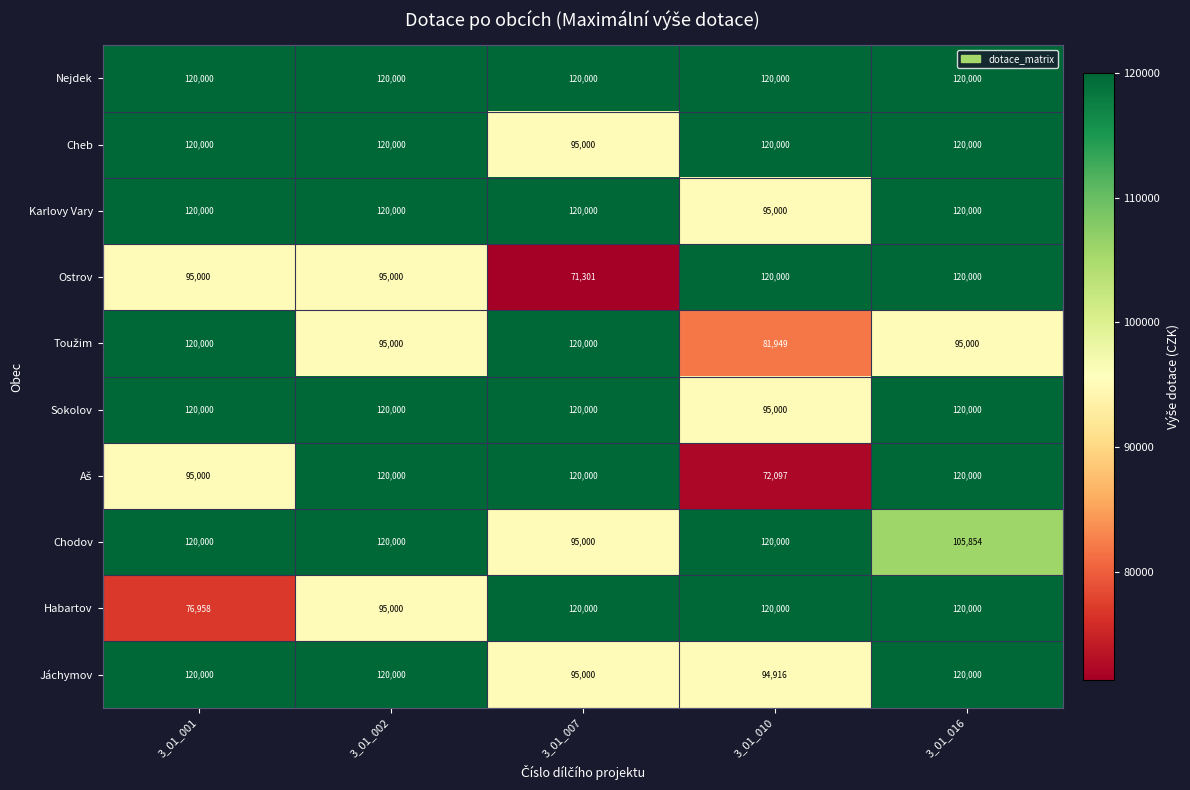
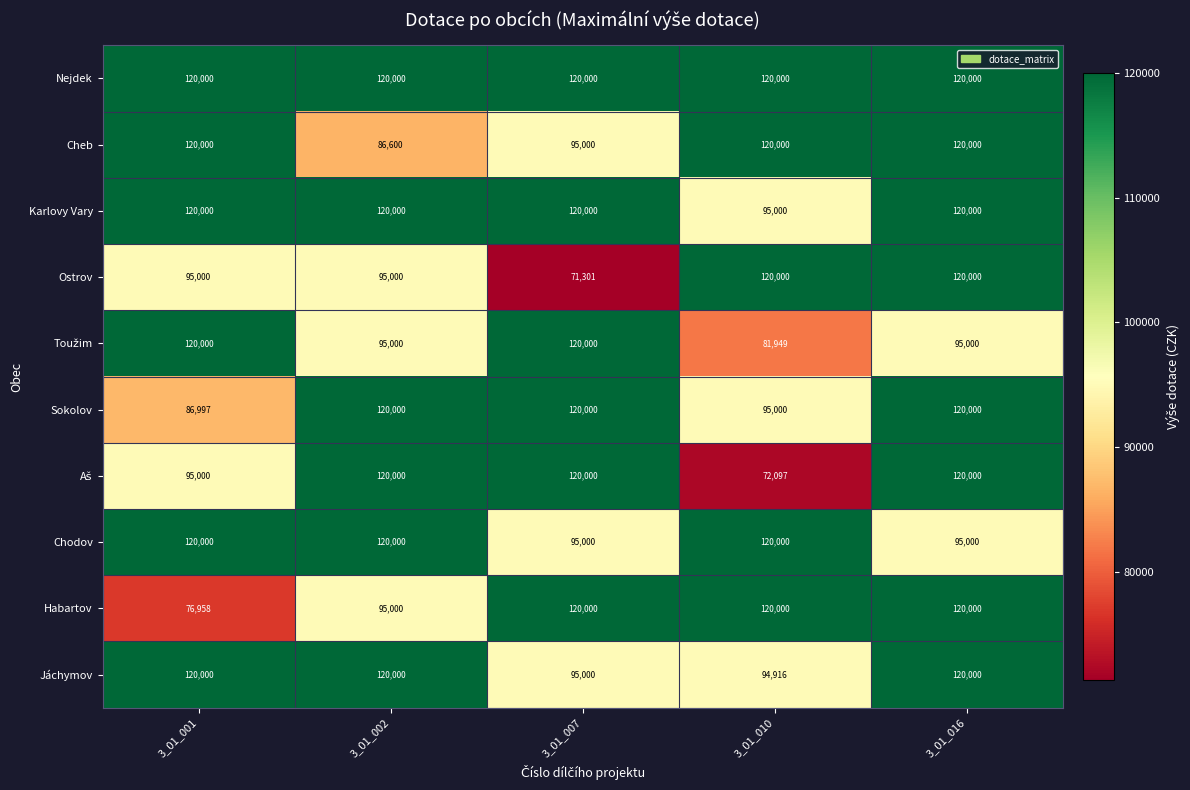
  {
    "Nejdek": {
      "3_01_001": "120,000",
      "3_01_002": "120,000",
      "3_01_007": "120,000",
      "3_01_010": "120,000",
      "3_01_016": "120,000"
    },
    "Cheb": {
      "3_01_001": "120,000",
-     "3_01_002": "120,000",
+     "3_01_002": "86,600",
      "3_01_007": "95,000",
      "3_01_010": "120,000",
      "3_01_016": "120,000"
    },
    "Karlovy Vary": {
      "3_01_001": "120,000",
      "3_01_002": "120,000",
      "3_01_007": "120,000",
      "3_01_010": "95,000",
      "3_01_016": "120,000"
    },
    "Ostrov": {
      "3_01_001": "95,000",
      "3_01_002": "95,000",
      "3_01_007": "71,301",
      "3_01_010": "120,000",
      "3_01_016": "120,000"
    },
    "Toužim": {
      "3_01_001": "120,000",
      "3_01_002": "95,000",
      "3_01_007": "120,000",
      "3_01_010": "81,949",
      "3_01_016": "95,000"
    },
    "Sokolov": {
-     "3_01_001": "120,000",
+     "3_01_001": "86,997",
      "3_01_002": "120,000",
      "3_01_007": "120,000",
      "3_01_010": "95,000",
      "3_01_016": "120,000"
    },
    "Aš": {
      "3_01_001": "95,000",
      "3_01_002": "120,000",
      "3_01_007": "120,000",
      "3_01_010": "72,097",
      "3_01_016": "120,000"
    },
    "Chodov": {
      "3_01_001": "120,000",
      "3_01_002": "120,000",
      "3_01_007": "95,000",
      "3_01_010": "120,000",
-     "3_01_016": "105,854"
+     "3_01_016": "95,000"
    },
    "Habartov": {
      "3_01_001": "76,958",
      "3_01_002": "95,000",
      "3_01_007": "120,000",
      "3_01_010": "120,000",
      "3_01_016": "120,000"
    },
    "Jáchymov": {
      "3_01_001": "120,000",
      "3_01_002": "120,000",
      "3_01_007": "95,000",
      "3_01_010": "94,916",
      "3_01_016": "120,000"
    }
  }
